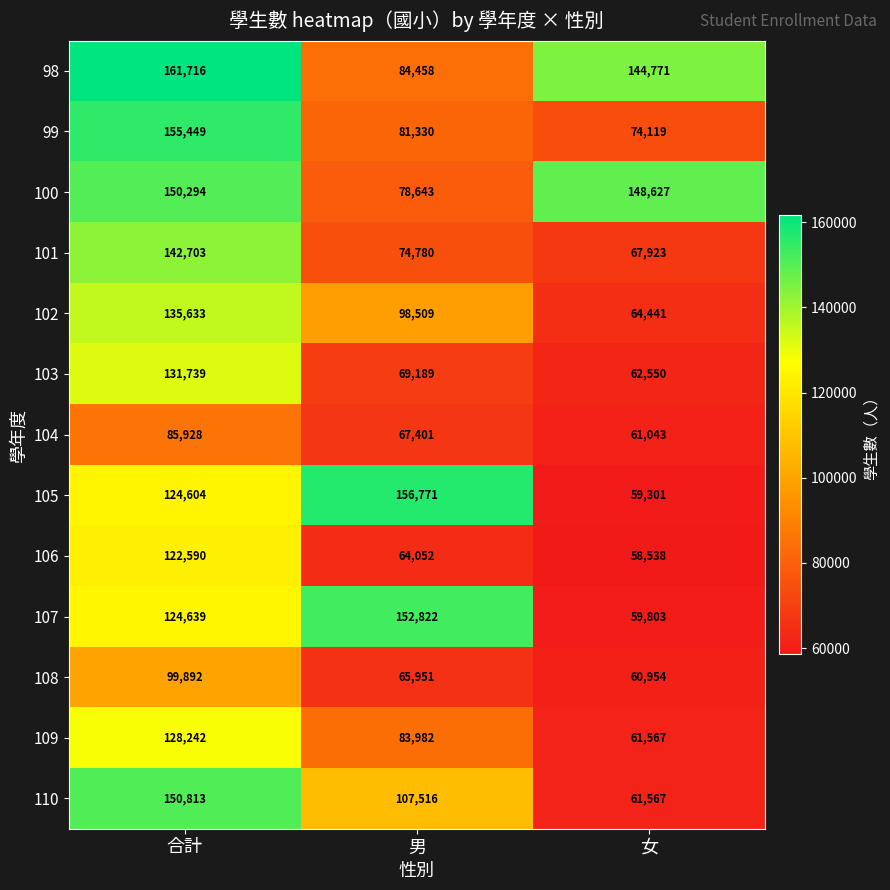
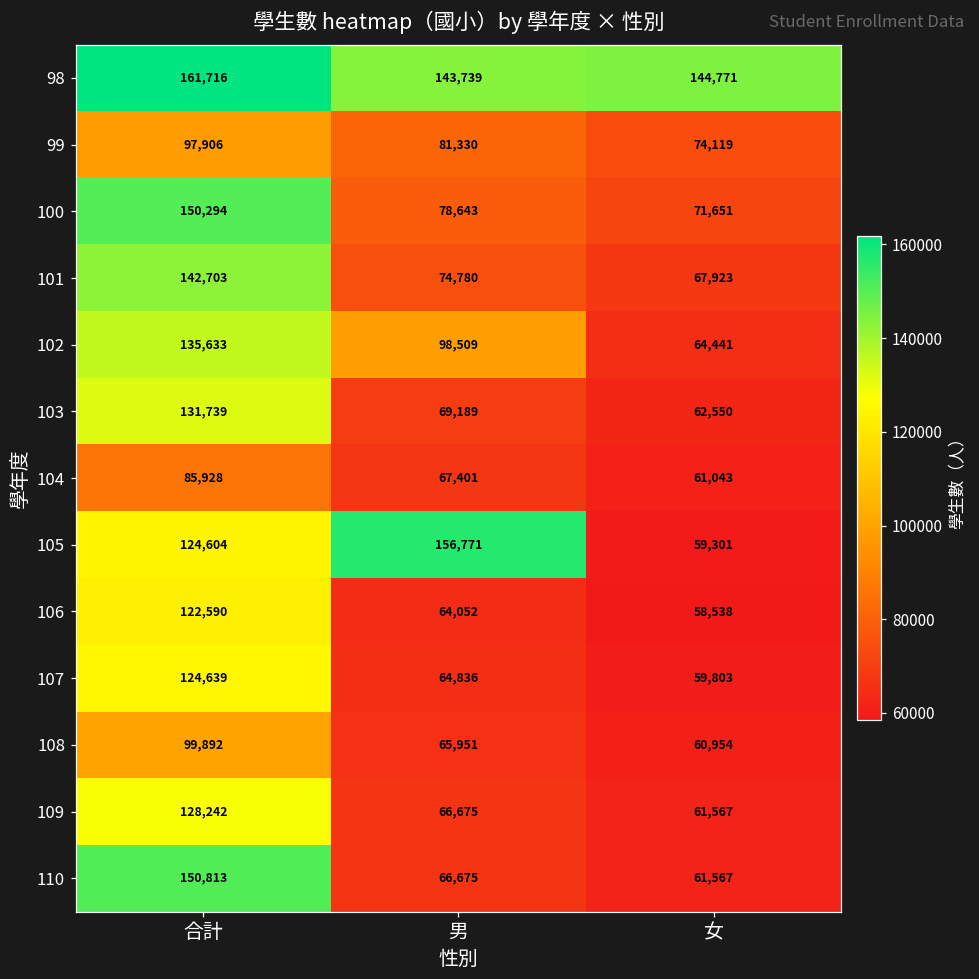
  {
    "98": {
      "合計": "161,716",
-     "男": "84,458",
+     "男": "143,739",
      "女": "144,771"
    },
    "99": {
-     "合計": "155,449",
+     "合計": "97,906",
      "男": "81,330",
      "女": "74,119"
    },
    "100": {
      "合計": "150,294",
      "男": "78,643",
-     "女": "148,627"
+     "女": "71,651"
    },
    "101": {
      "合計": "142,703",
      "男": "74,780",
      "女": "67,923"
    },
    "102": {
      "合計": "135,633",
      "男": "98,509",
      "女": "64,441"
    },
    "103": {
      "合計": "131,739",
      "男": "69,189",
      "女": "62,550"
    },
    "104": {
      "合計": "85,928",
      "男": "67,401",
      "女": "61,043"
    },
    "105": {
      "合計": "124,604",
      "男": "156,771",
      "女": "59,301"
    },
    "106": {
      "合計": "122,590",
      "男": "64,052",
      "女": "58,538"
    },
    "107": {
      "合計": "124,639",
-     "男": "152,822",
+     "男": "64,836",
      "女": "59,803"
    },
    "108": {
      "合計": "99,892",
      "男": "65,951",
      "女": "60,954"
    },
    "109": {
      "合計": "128,242",
-     "男": "83,982",
+     "男": "66,675",
      "女": "61,567"
    },
    "110": {
      "合計": "150,813",
-     "男": "107,516",
+     "男": "66,675",
      "女": "61,567"
    }
  }
